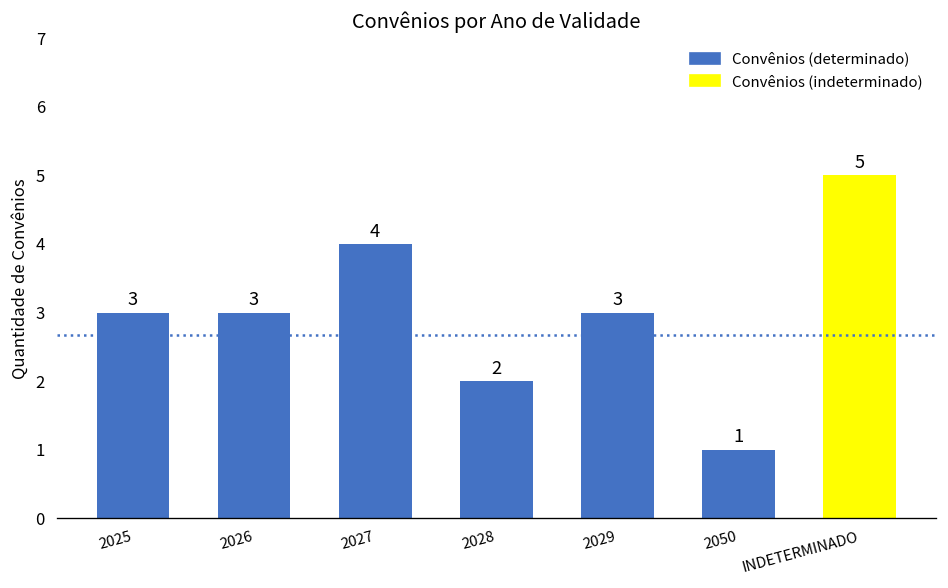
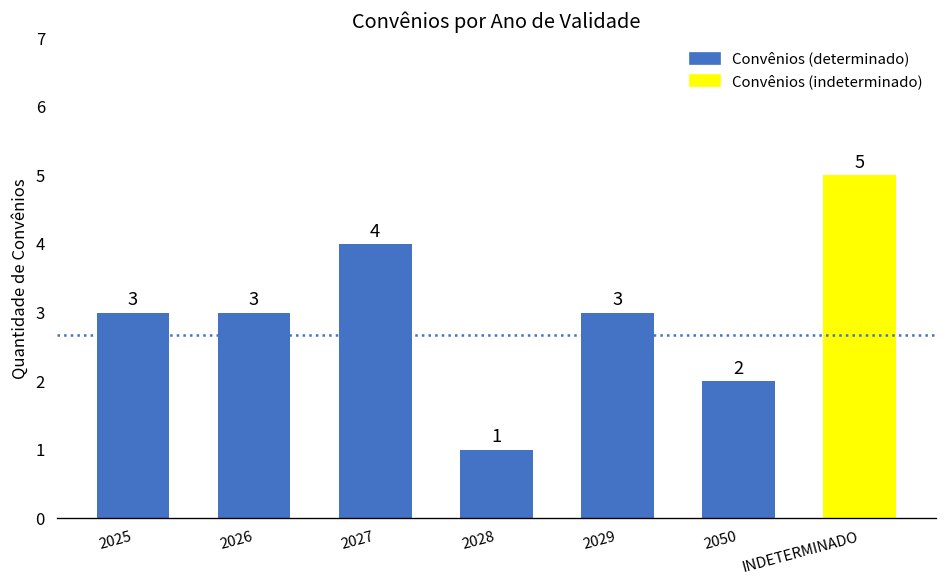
  {
    "2025": 3,
    "2026": 3,
    "2027": 4,
-   "2028": 2,
+   "2028": 1,
    "2029": 3,
-   "2050": 1,
+   "2050": 2,
    "INDETERMINADO": 5
  }
